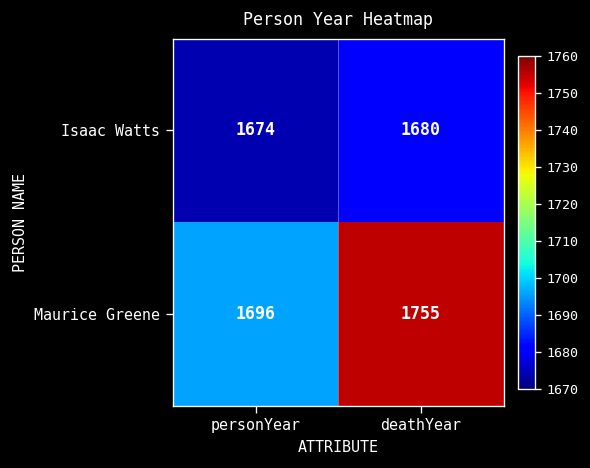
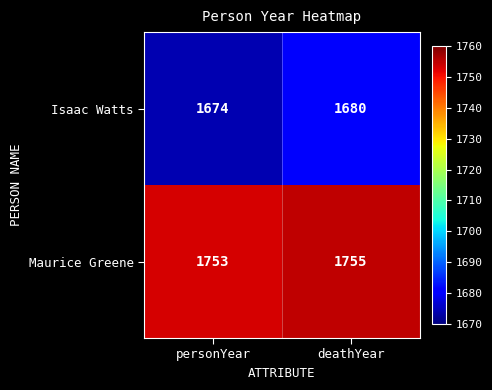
  {
    "Isaac Watts": {
      "personYear": 1674,
      "deathYear": 1680
    },
    "Maurice Greene": {
-     "personYear": 1696,
+     "personYear": 1753,
      "deathYear": 1755
    }
  }
